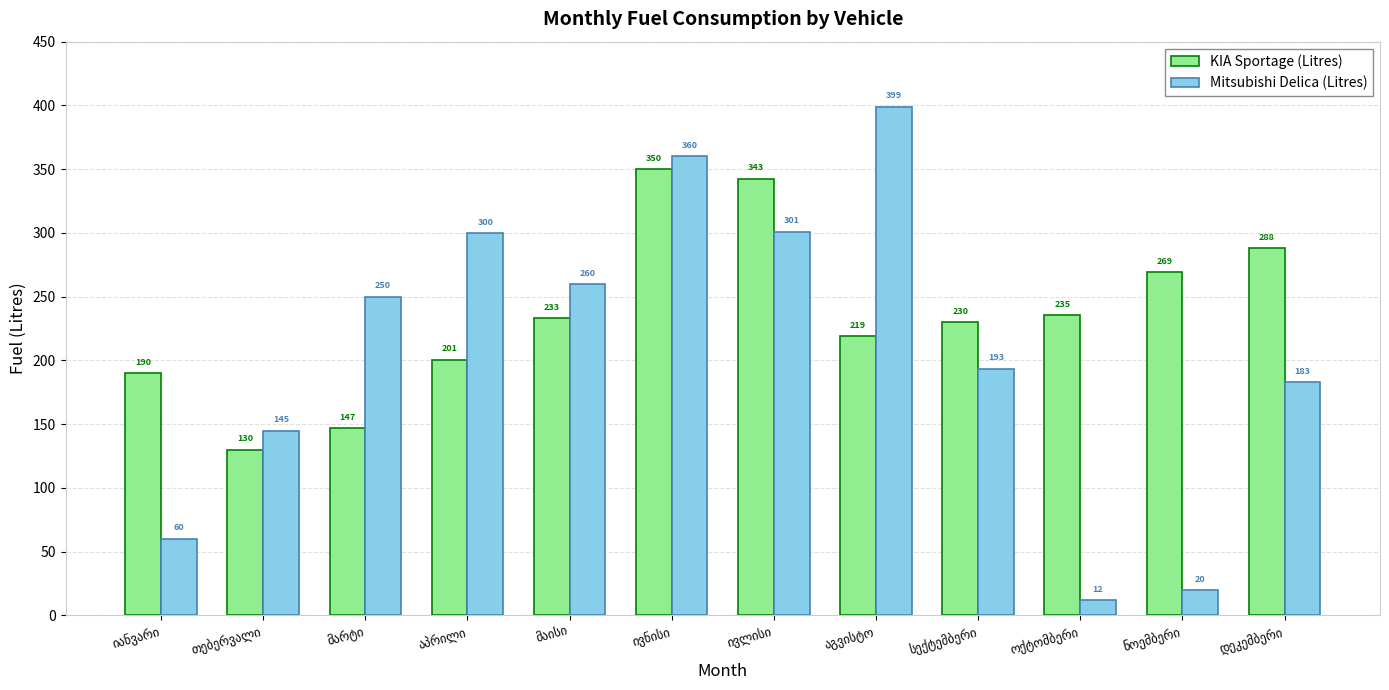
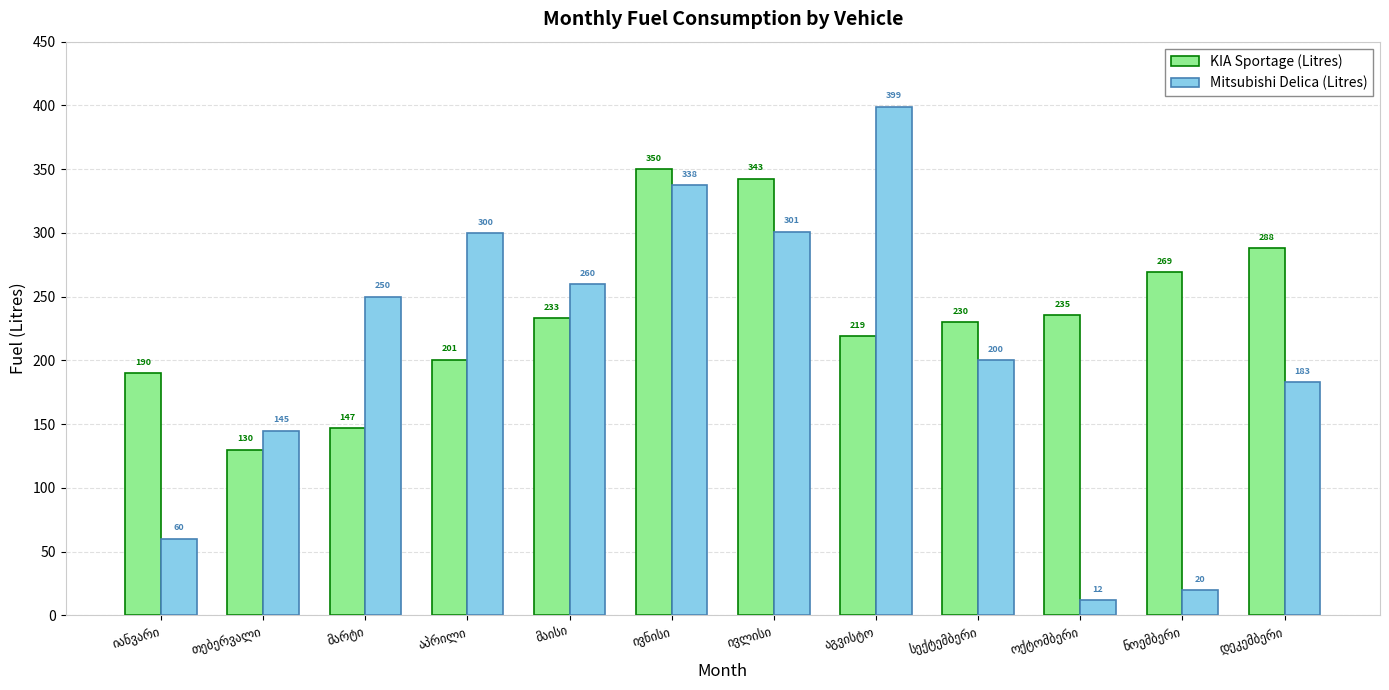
  {
    "KIA Sportage (Litres)": {
      "იანვარი": 190,
      "თებერვალი": 130,
      "მარტი": 147,
      "აპრილი": 201,
      "მაისი": 233,
      "ივნისი": 350,
      "ივლისი": 343,
      "აგვისტო": 219,
      "სექტემბერი": 230,
      "ოქტომბერი": 235,
      "ნოემბერი": 269,
      "დეკემბერი": 288
    },
    "Mitsubishi Delica (Litres)": {
      "იანვარი": 60,
      "თებერვალი": 145,
      "მარტი": 250,
      "აპრილი": 300,
      "მაისი": 260,
-     "ივნისი": 360,
+     "ივნისი": 338,
      "ივლისი": 301,
      "აგვისტო": 399,
-     "სექტემბერი": 193,
+     "სექტემბერი": 200,
      "ოქტომბერი": 12,
      "ნოემბერი": 20,
      "დეკემბერი": 183
    }
  }
